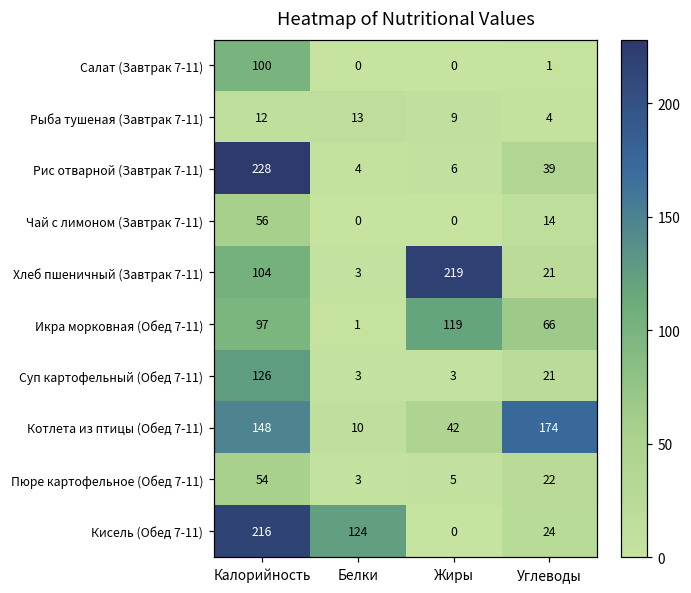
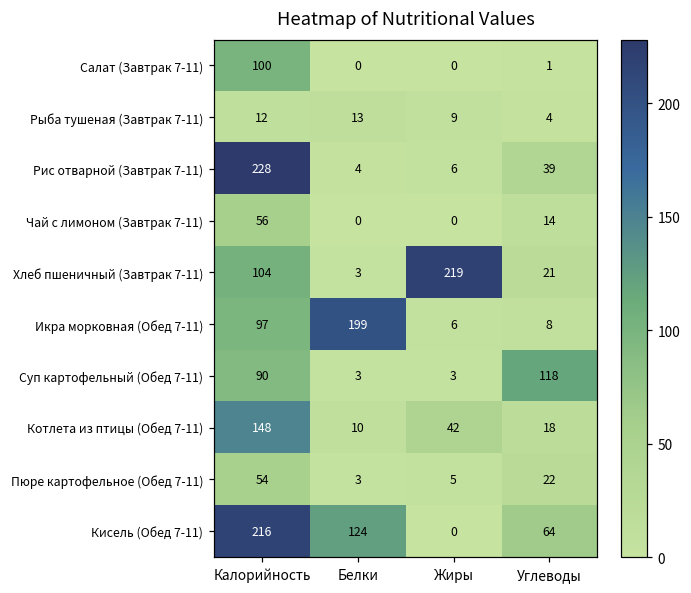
  {
    "Салат (Завтрак 7-11)": {
      "Калорийность": 100,
      "Белки": 0,
      "Жиры": 0,
      "Углеводы": 1
    },
    "Рыба тушеная (Завтрак 7-11)": {
      "Калорийность": 12,
      "Белки": 13,
      "Жиры": 9,
      "Углеводы": 4
    },
    "Рис отварной (Завтрак 7-11)": {
      "Калорийность": 228,
      "Белки": 4,
      "Жиры": 6,
      "Углеводы": 39
    },
    "Чай с лимоном (Завтрак 7-11)": {
      "Калорийность": 56,
      "Белки": 0,
      "Жиры": 0,
      "Углеводы": 14
    },
    "Хлеб пшеничный (Завтрак 7-11)": {
      "Калорийность": 104,
      "Белки": 3,
      "Жиры": 219,
      "Углеводы": 21
    },
    "Икра морковная (Обед 7-11)": {
      "Калорийность": 97,
-     "Белки": 1,
-     "Жиры": 119,
-     "Углеводы": 66
+     "Белки": 199,
+     "Жиры": 6,
+     "Углеводы": 8
    },
    "Суп картофельный (Обед 7-11)": {
-     "Калорийность": 126,
+     "Калорийность": 90,
      "Белки": 3,
      "Жиры": 3,
-     "Углеводы": 21
+     "Углеводы": 118
    },
    "Котлета из птицы (Обед 7-11)": {
      "Калорийность": 148,
      "Белки": 10,
      "Жиры": 42,
-     "Углеводы": 174
+     "Углеводы": 18
    },
    "Пюре картофельное (Обед 7-11)": {
      "Калорийность": 54,
      "Белки": 3,
      "Жиры": 5,
      "Углеводы": 22
    },
    "Кисель (Обед 7-11)": {
      "Калорийность": 216,
      "Белки": 124,
      "Жиры": 0,
-     "Углеводы": 24
+     "Углеводы": 64
    }
  }
